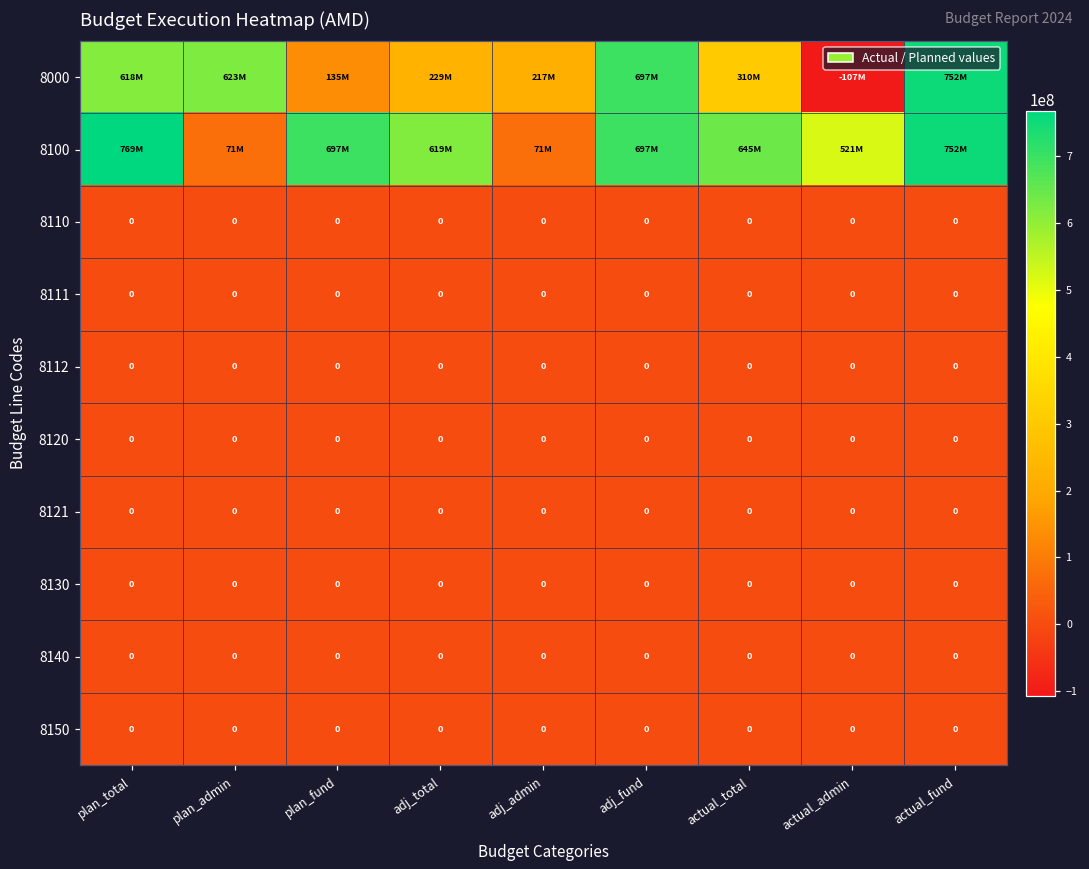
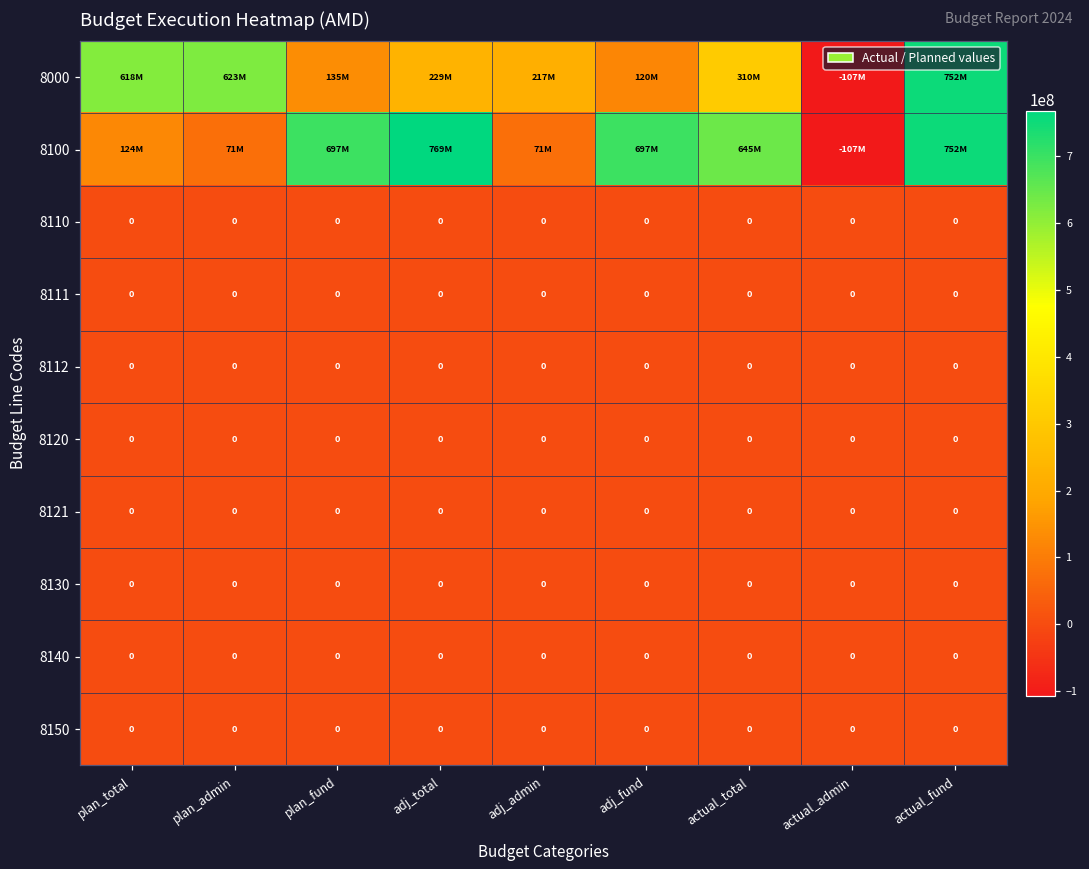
  {
    "8000": {
      "plan_total": "618M",
      "plan_admin": "623M",
      "plan_fund": "135M",
      "adj_total": "229M",
      "adj_admin": "217M",
-     "adj_fund": "697M",
+     "adj_fund": "120M",
      "actual_total": "310M",
      "actual_admin": "-107M",
      "actual_fund": "752M"
    },
    "8100": {
-     "plan_total": "769M",
+     "plan_total": "124M",
      "plan_admin": "71M",
      "plan_fund": "697M",
-     "adj_total": "619M",
+     "adj_total": "769M",
      "adj_admin": "71M",
      "adj_fund": "697M",
      "actual_total": "645M",
-     "actual_admin": "521M",
+     "actual_admin": "-107M",
      "actual_fund": "752M"
    },
    "8110": {
      "plan_total": "0",
      "plan_admin": "0",
      "plan_fund": "0",
      "adj_total": "0",
      "adj_admin": "0",
      "adj_fund": "0",
      "actual_total": "0",
      "actual_admin": "0",
      "actual_fund": "0"
    },
    "8111": {
      "plan_total": "0",
      "plan_admin": "0",
      "plan_fund": "0",
      "adj_total": "0",
      "adj_admin": "0",
      "adj_fund": "0",
      "actual_total": "0",
      "actual_admin": "0",
      "actual_fund": "0"
    },
    "8112": {
      "plan_total": "0",
      "plan_admin": "0",
      "plan_fund": "0",
      "adj_total": "0",
      "adj_admin": "0",
      "adj_fund": "0",
      "actual_total": "0",
      "actual_admin": "0",
      "actual_fund": "0"
    },
    "8120": {
      "plan_total": "0",
      "plan_admin": "0",
      "plan_fund": "0",
      "adj_total": "0",
      "adj_admin": "0",
      "adj_fund": "0",
      "actual_total": "0",
      "actual_admin": "0",
      "actual_fund": "0"
    },
    "8121": {
      "plan_total": "0",
      "plan_admin": "0",
      "plan_fund": "0",
      "adj_total": "0",
      "adj_admin": "0",
      "adj_fund": "0",
      "actual_total": "0",
      "actual_admin": "0",
      "actual_fund": "0"
    },
    "8130": {
      "plan_total": "0",
      "plan_admin": "0",
      "plan_fund": "0",
      "adj_total": "0",
      "adj_admin": "0",
      "adj_fund": "0",
      "actual_total": "0",
      "actual_admin": "0",
      "actual_fund": "0"
    },
    "8140": {
      "plan_total": "0",
      "plan_admin": "0",
      "plan_fund": "0",
      "adj_total": "0",
      "adj_admin": "0",
      "adj_fund": "0",
      "actual_total": "0",
      "actual_admin": "0",
      "actual_fund": "0"
    },
    "8150": {
      "plan_total": "0",
      "plan_admin": "0",
      "plan_fund": "0",
      "adj_total": "0",
      "adj_admin": "0",
      "adj_fund": "0",
      "actual_total": "0",
      "actual_admin": "0",
      "actual_fund": "0"
    }
  }
